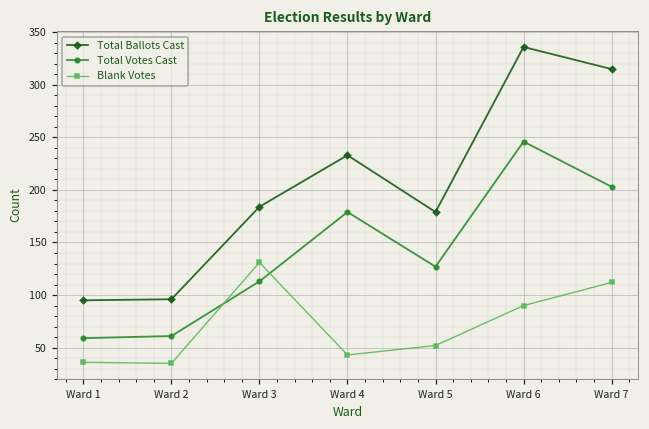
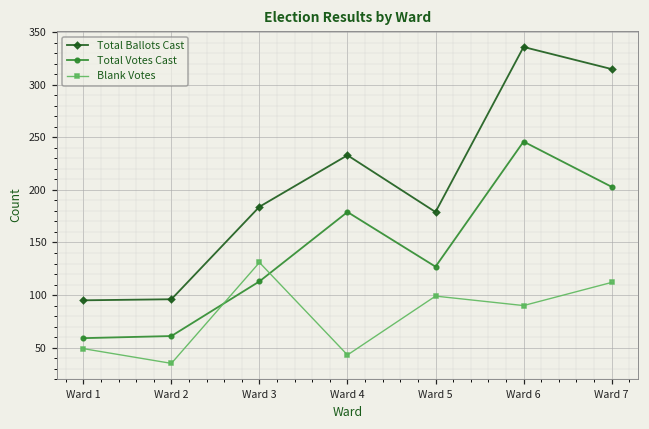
  {
    "Blank Votes": {
-     "Ward 1": 40,
+     "Ward 1": 50,
      "Ward 2": 40,
      "Ward 3": 130,
      "Ward 4": 40,
-     "Ward 5": 50,
+     "Ward 5": 100,
      "Ward 6": 90,
      "Ward 7": 110
    }
  }
